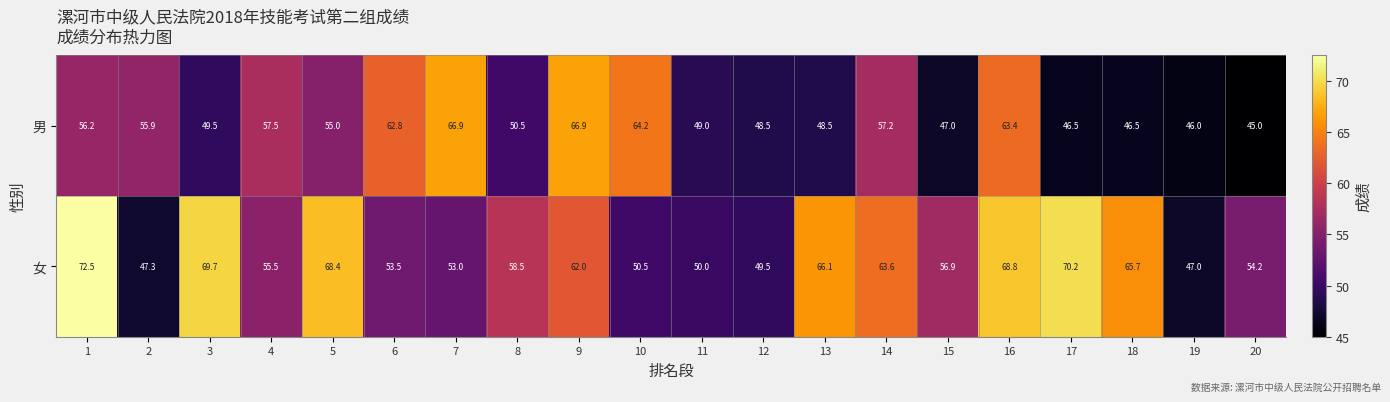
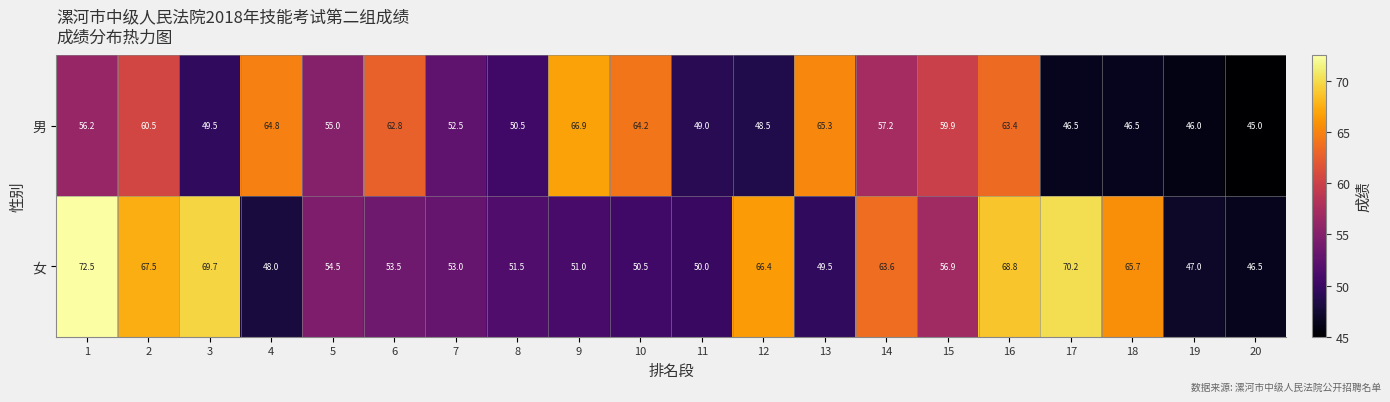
  {
    "男": {
      "1": 56.2,
-     "2": 55.9,
+     "2": 60.5,
      "3": 49.5,
-     "4": 57.5,
+     "4": 64.8,
      "5": 55.0,
      "6": 62.8,
-     "7": 66.9,
+     "7": 52.5,
      "8": 50.5,
      "9": 66.9,
      "10": 64.2,
      "11": 49.0,
      "12": 48.5,
-     "13": 48.5,
+     "13": 65.3,
      "14": 57.2,
-     "15": 47.0,
+     "15": 59.9,
      "16": 63.4,
      "17": 46.5,
      "18": 46.5,
      "19": 46.0,
      "20": 45.0
    },
    "女": {
      "1": 72.5,
-     "2": 47.3,
+     "2": 67.5,
      "3": 69.7,
-     "4": 55.5,
-     "5": 68.4,
+     "4": 48.0,
+     "5": 54.5,
      "6": 53.5,
      "7": 53.0,
-     "8": 58.5,
-     "9": 62.0,
+     "8": 51.5,
+     "9": 51.0,
      "10": 50.5,
      "11": 50.0,
-     "12": 49.5,
-     "13": 66.1,
+     "12": 66.4,
+     "13": 49.5,
      "14": 63.6,
      "15": 56.9,
      "16": 68.8,
      "17": 70.2,
      "18": 65.7,
      "19": 47.0,
-     "20": 54.2
+     "20": 46.5
    }
  }
